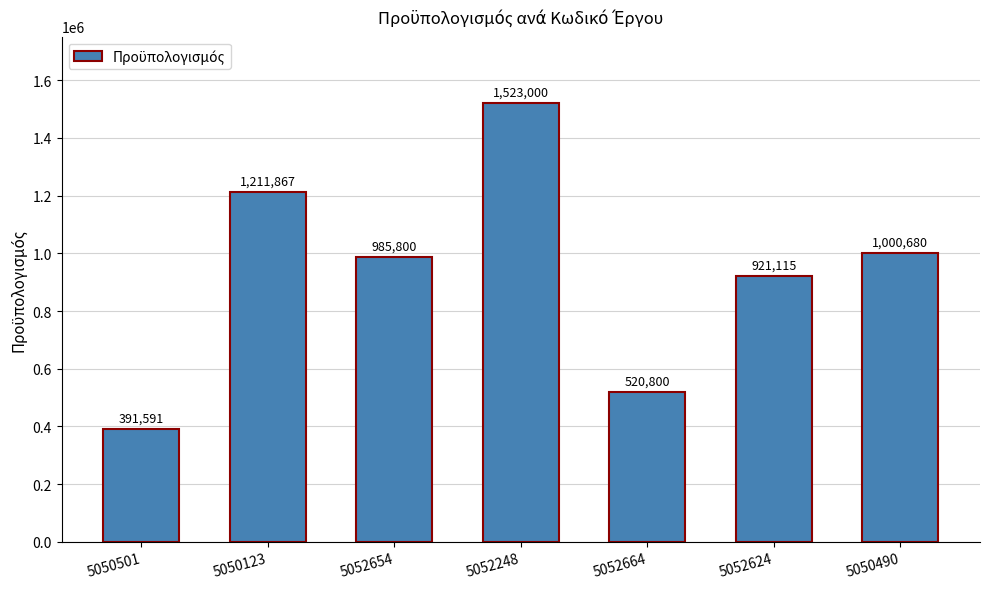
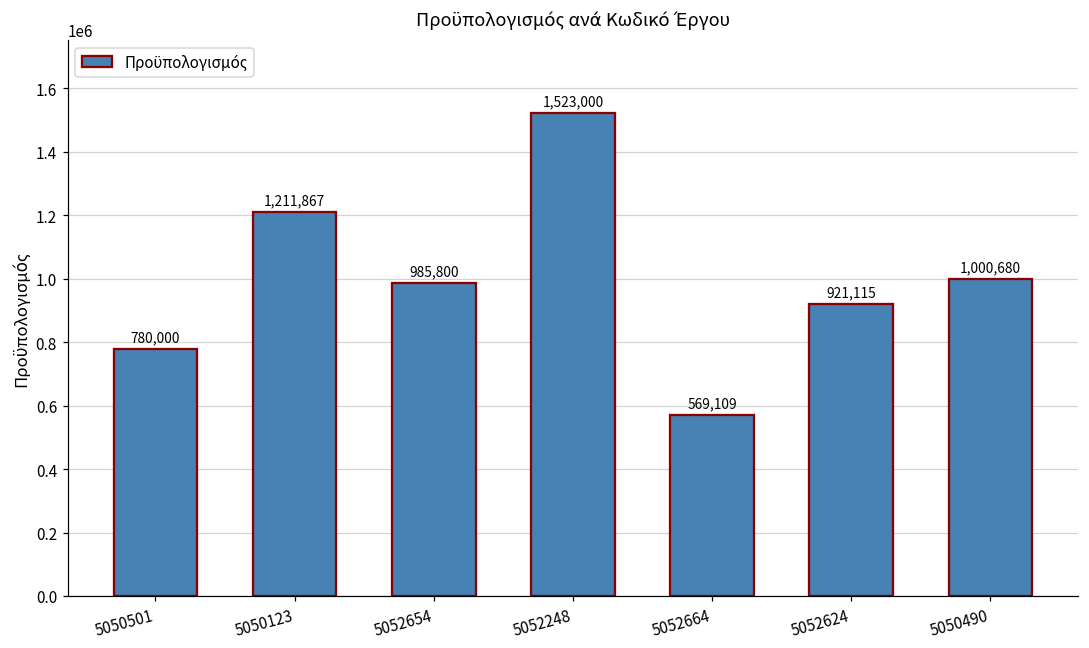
  {
-   "5050501": "391,591",
+   "5050501": "780,000",
    "5050123": "1,211,867",
    "5052654": "985,800",
    "5052248": "1,523,000",
-   "5052664": "520,800",
+   "5052664": "569,109",
    "5052624": "921,115",
    "5050490": "1,000,680"
  }
